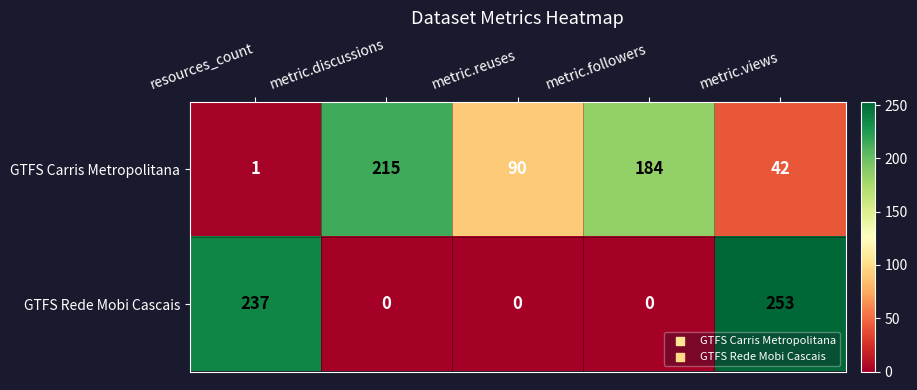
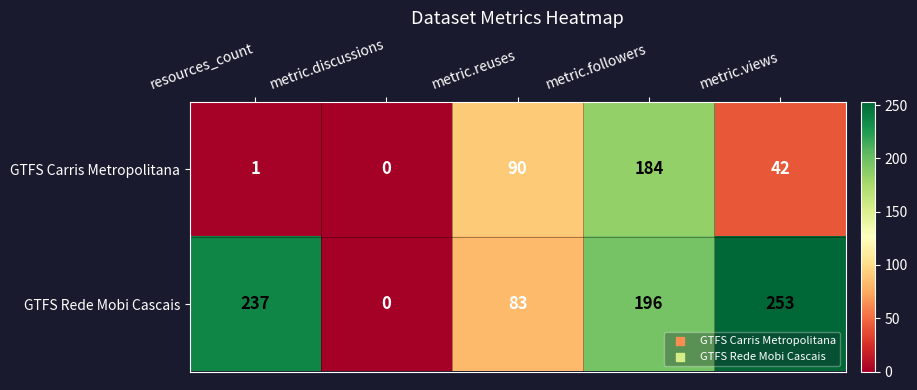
  {
    "GTFS Carris Metropolitana": {
      "resources_count": 1,
-     "metric.discussions": 215,
+     "metric.discussions": 0,
      "metric.reuses": 90,
      "metric.followers": 184,
      "metric.views": 42
    },
    "GTFS Rede Mobi Cascais": {
      "resources_count": 237,
      "metric.discussions": 0,
-     "metric.reuses": 0,
-     "metric.followers": 0,
+     "metric.reuses": 83,
+     "metric.followers": 196,
      "metric.views": 253
    }
  }
